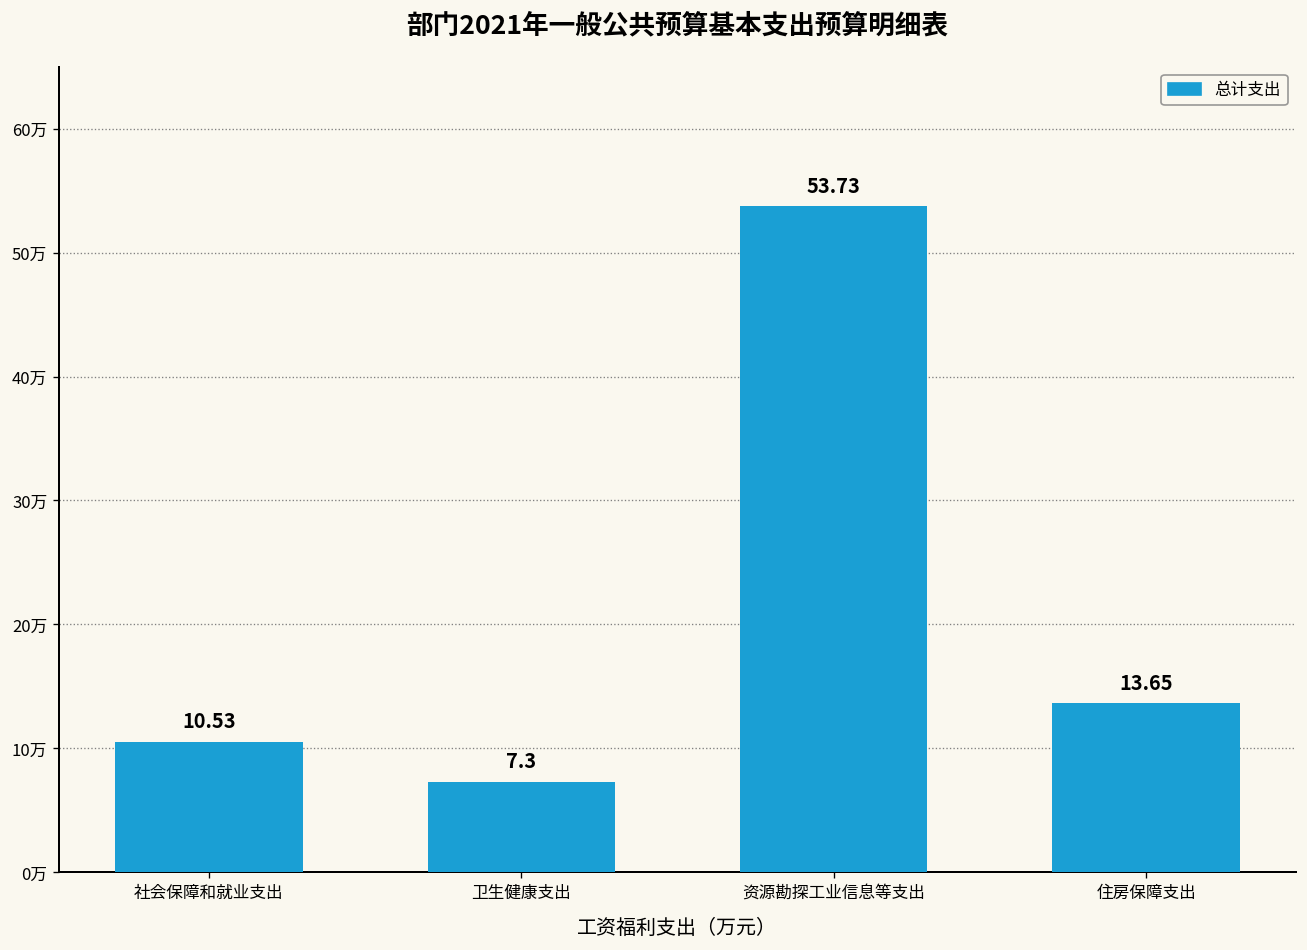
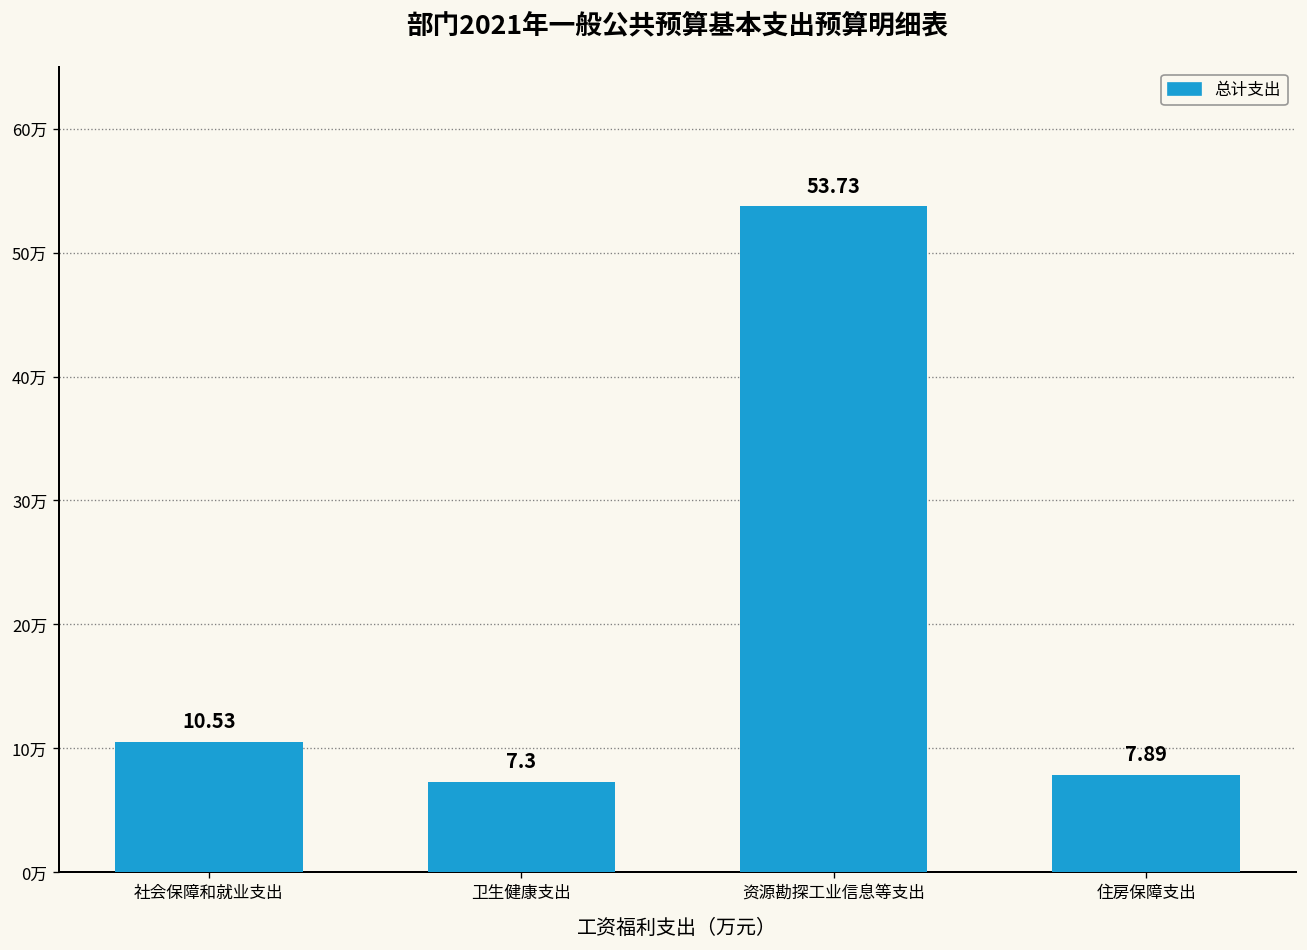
  {
    "社会保障和就业支出": 10.53,
    "卫生健康支出": 7.3,
    "资源勘探工业信息等支出": 53.73,
-   "住房保障支出": 13.65
+   "住房保障支出": 7.89
  }
